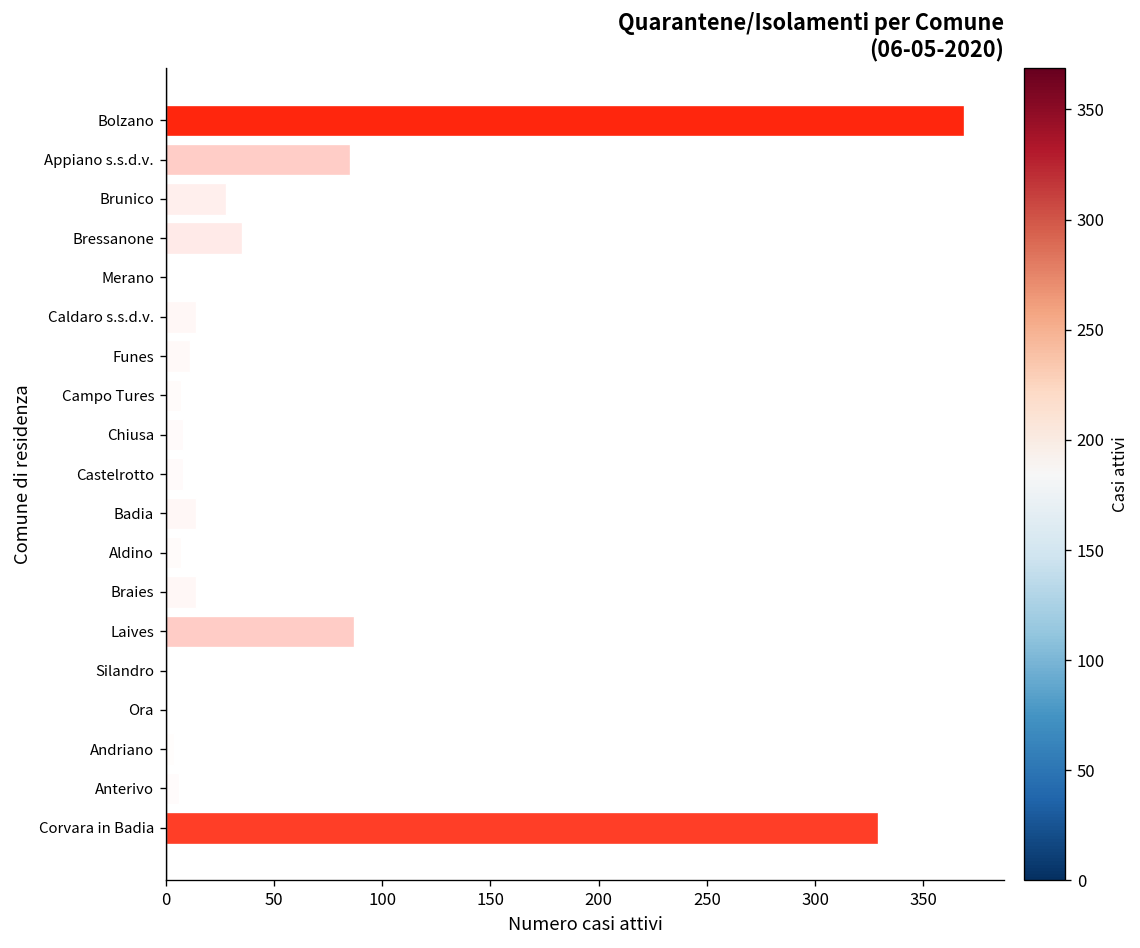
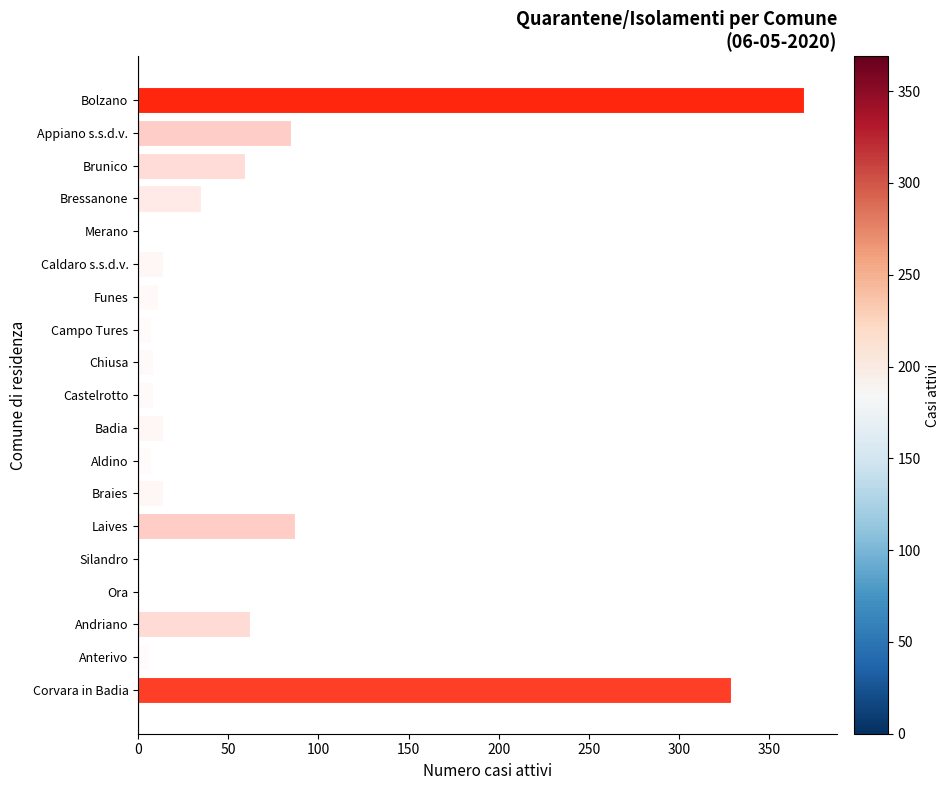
  {
    "Bolzano": 369,
    "Appiano s.s.d.v.": 85,
-   "Brunico": 28,
+   "Brunico": 59,
    "Bressanone": 35,
    "Merano": 0,
    "Caldaro s.s.d.v.": 14,
    "Funes": 11,
    "Campo Tures": 7,
    "Chiusa": 8,
    "Castelrotto": 8,
    "Badia": 14,
    "Aldino": 7,
    "Braies": 14,
    "Laives": 87,
    "Silandro": 0,
    "Ora": 0,
-   "Andriano": 4,
+   "Andriano": 62,
    "Anterivo": 6,
    "Corvara in Badia": 329
  }
